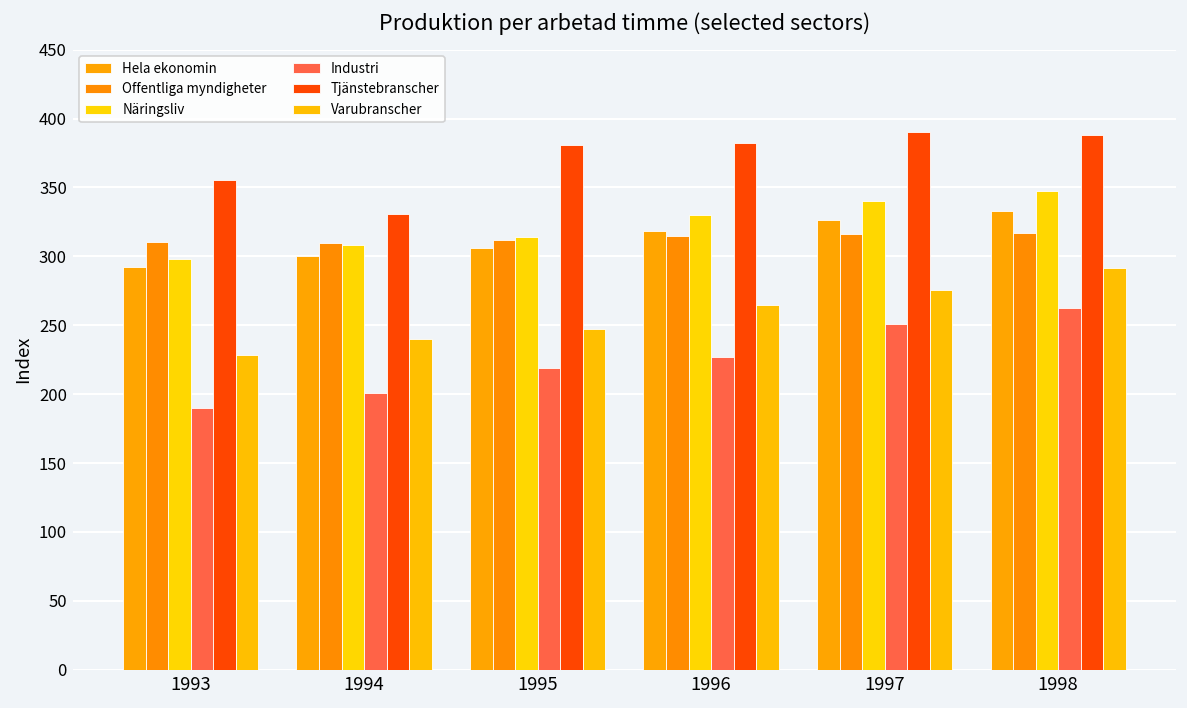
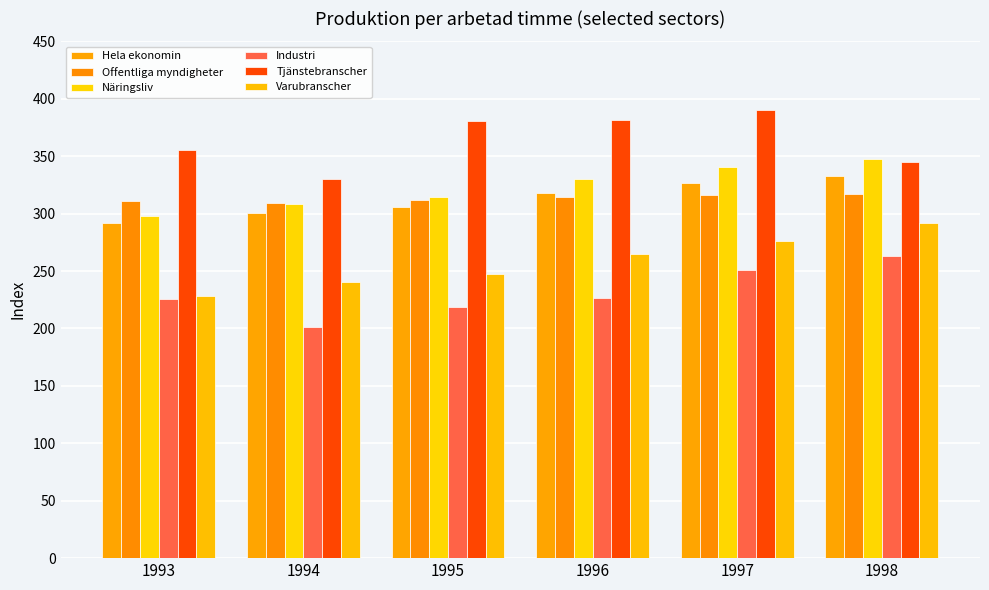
  {
    "Industri": {
-     "1993": 190,
+     "1993": 226,
      "1994": 201,
      "1995": 219,
      "1996": 227,
      "1997": 251,
      "1998": 263
    },
    "Tjänstebranscher": {
      "1993": 356,
      "1994": 331,
      "1995": 380,
      "1996": 382,
      "1997": 390,
-     "1998": 388
+     "1998": 345
    }
  }
